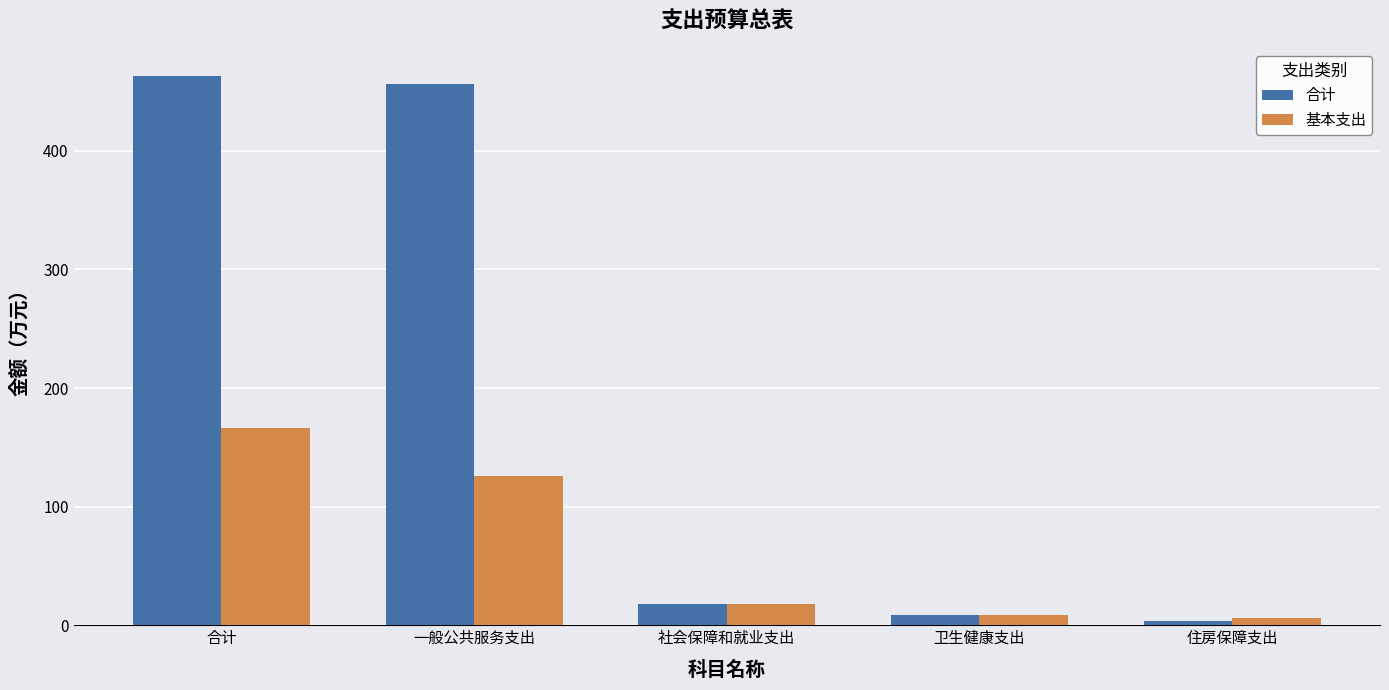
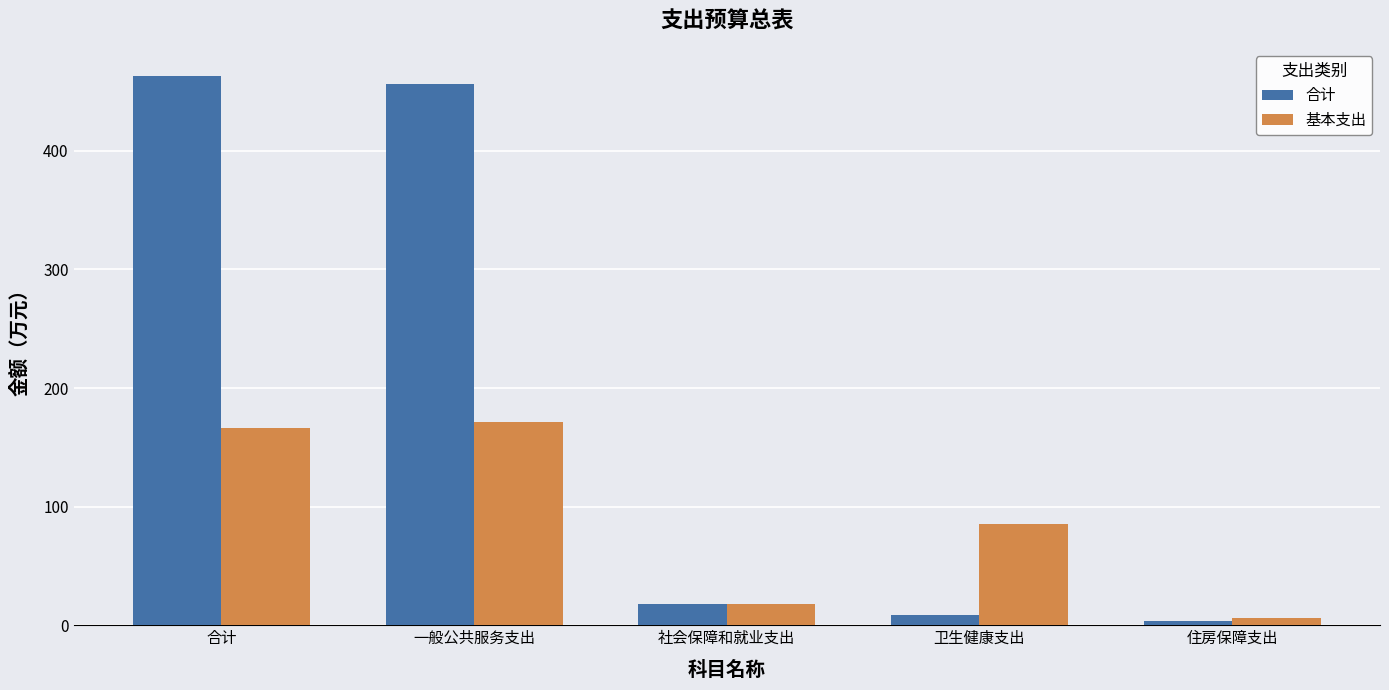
  {
    "合计": {
      "合计": 463,
      "一般公共服务支出": 456,
      "社会保障和就业支出": 18,
      "卫生健康支出": 9,
      "住房保障支出": 4
    },
    "基本支出": {
      "合计": 166,
-     "一般公共服务支出": 126,
+     "一般公共服务支出": 171,
      "社会保障和就业支出": 18,
-     "卫生健康支出": 9,
+     "卫生健康支出": 86,
      "住房保障支出": 6
    }
  }
